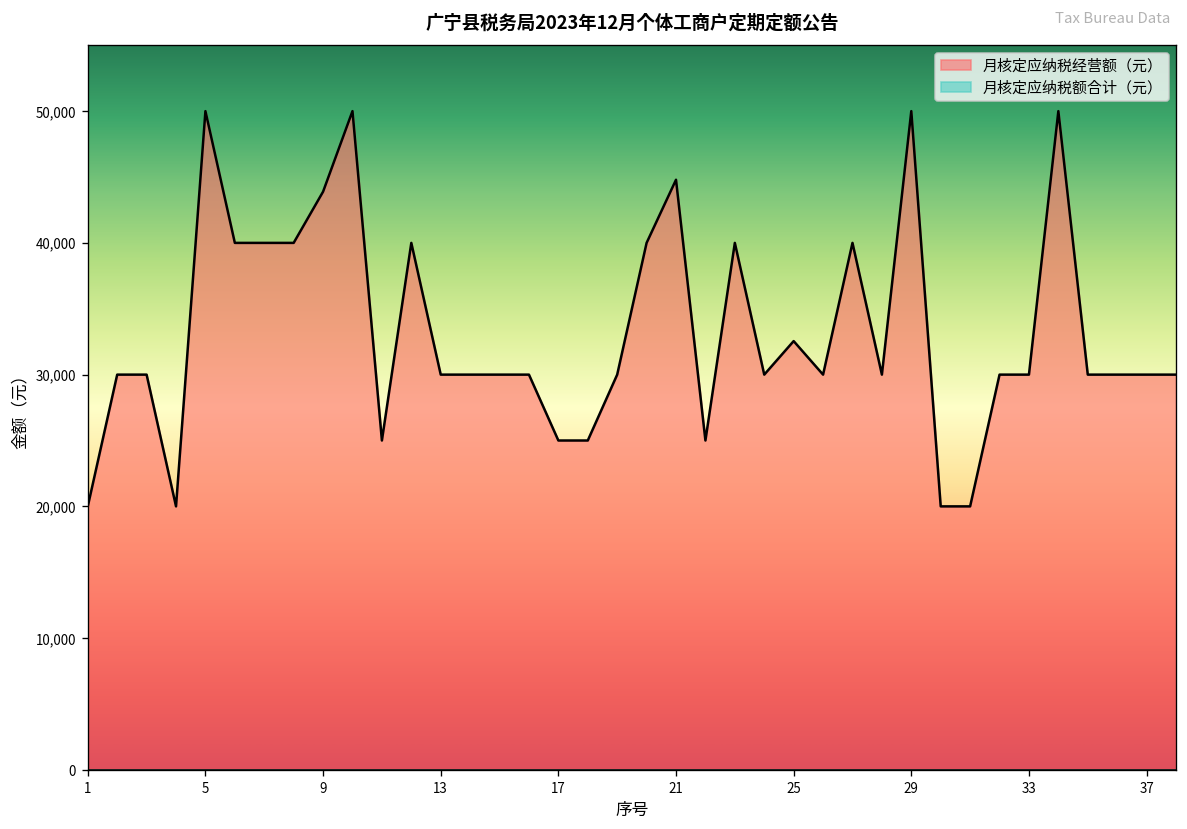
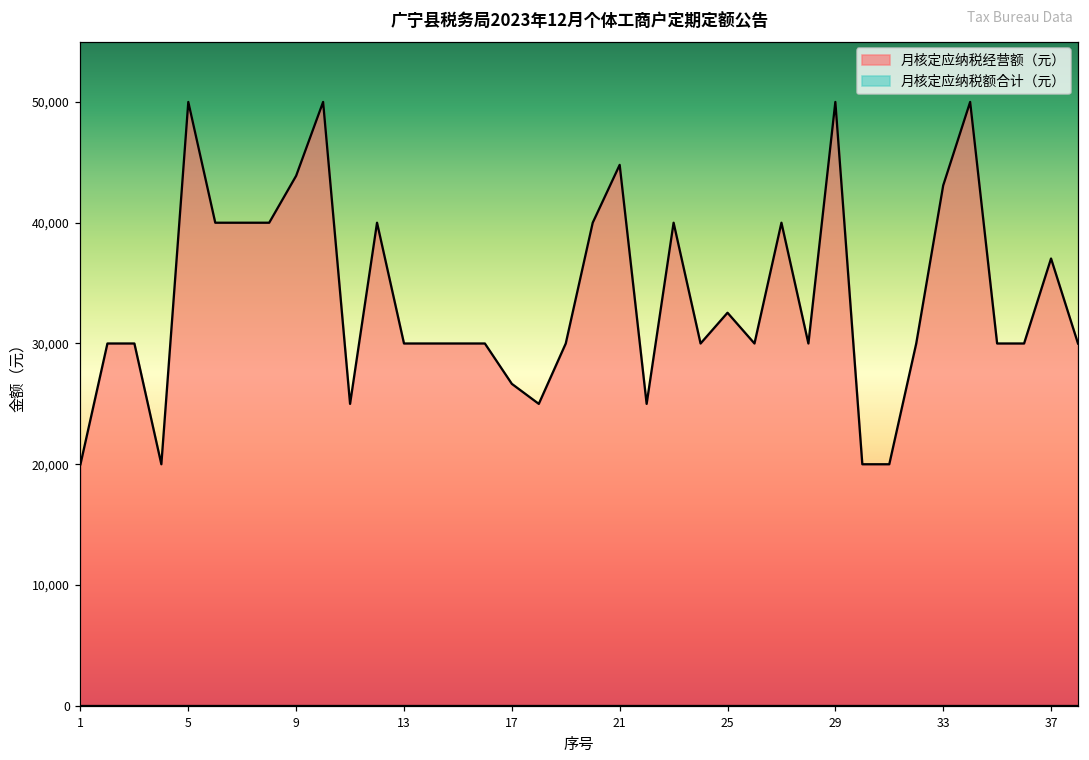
  {
    "月核定应纳税经营额（元）": {
      "1": "20,000",
      "5": "50,000",
      "9": "43,900",
      "13": "30,000",
-     "17": "25,000",
+     "17": "26,700",
      "21": "44,800",
      "25": "32,500",
      "29": "50,000",
-     "33": "30,000",
-     "37": "30,000"
+     "33": "43,100",
+     "37": "37,000"
    },
    "月核定应纳税额合计（元）": {
      "1": "0",
      "5": "0",
      "9": "0",
      "13": "0",
      "17": "0",
      "21": "0",
      "25": "0",
      "29": "0",
      "33": "0",
      "37": "0"
    }
  }
